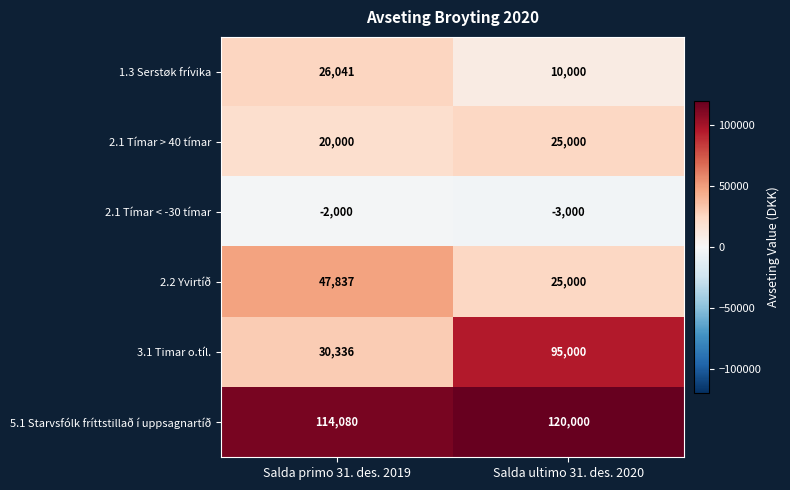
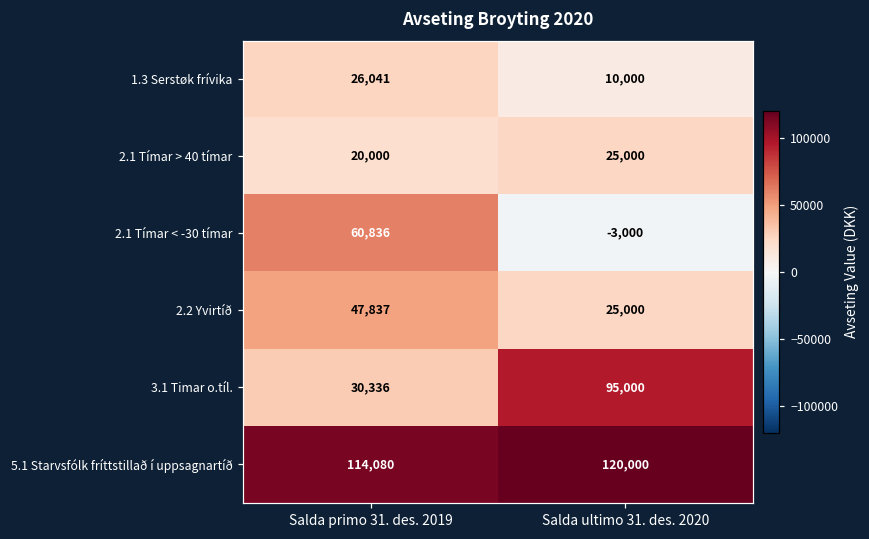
  {
    "1.3 Serstøk frívika": {
      "Salda primo 31. des. 2019": "26,041",
      "Salda ultimo 31. des. 2020": "10,000"
    },
    "2.1 Tímar > 40 tímar": {
      "Salda primo 31. des. 2019": "20,000",
      "Salda ultimo 31. des. 2020": "25,000"
    },
    "2.1 Tímar < -30 tímar": {
-     "Salda primo 31. des. 2019": "-2,000",
+     "Salda primo 31. des. 2019": "60,836",
      "Salda ultimo 31. des. 2020": "-3,000"
    },
    "2.2 Yvirtíð": {
      "Salda primo 31. des. 2019": "47,837",
      "Salda ultimo 31. des. 2020": "25,000"
    },
    "3.1 Timar o.tíl.": {
      "Salda primo 31. des. 2019": "30,336",
      "Salda ultimo 31. des. 2020": "95,000"
    },
    "5.1 Starvsfólk fríttstillað í uppsagnartíð": {
      "Salda primo 31. des. 2019": "114,080",
      "Salda ultimo 31. des. 2020": "120,000"
    }
  }
